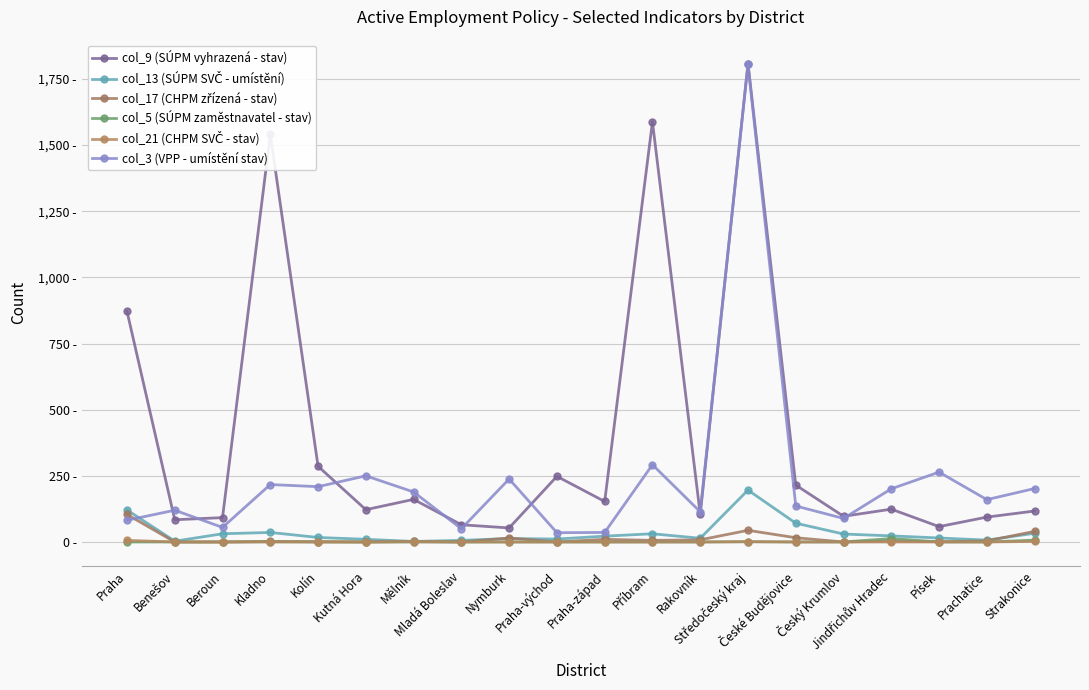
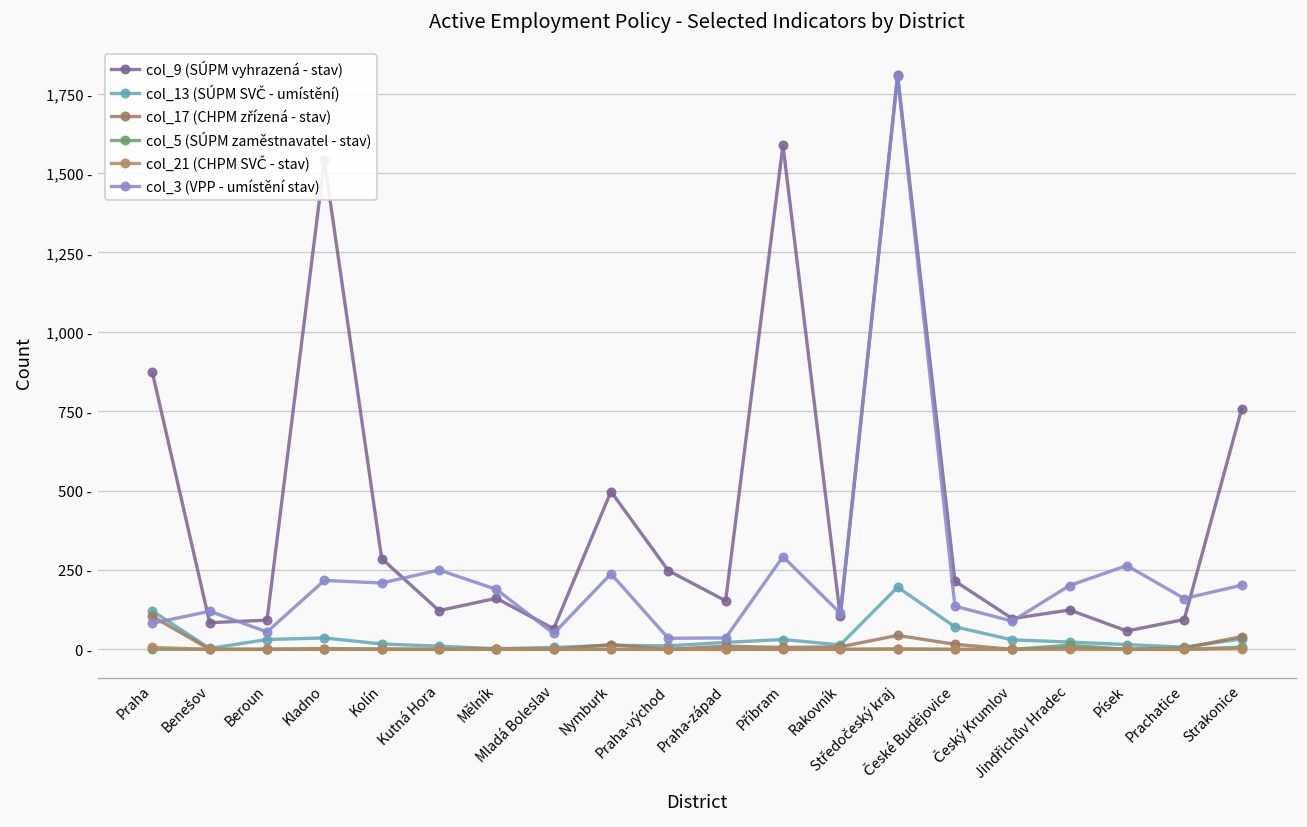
  {
    "col_9 (SÚPM vyhrazená - stav)": {
      "Praha": "870 -",
      "Benešov": "80 -",
      "Beroun": "90 -",
      "Kolín": "290 -",
      "Kutná Hora": "120 -",
      "Mělník": "160 -",
      "Mladá Boleslav": "70 -",
-     "Nymburk": "50 -",
+     "Nymburk": "500 -",
      "Praha-východ": "250 -",
      "Praha-západ": "150 -",
      "Příbram": "1,590 -",
      "Rakovník": "100 -",
      "České Budějovice": "220 -",
      "Jindřichův Hradec": "120 -",
      "Písek": "60 -",
      "Prachatice": "90 -",
-     "Strakonice": "120 -"
+     "Strakonice": "760 -"
    }
  }
